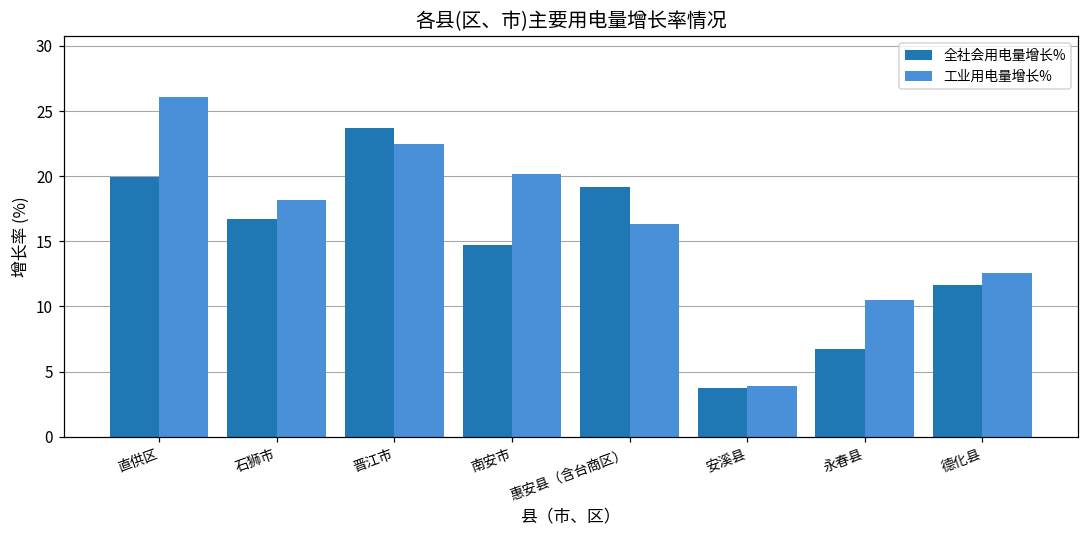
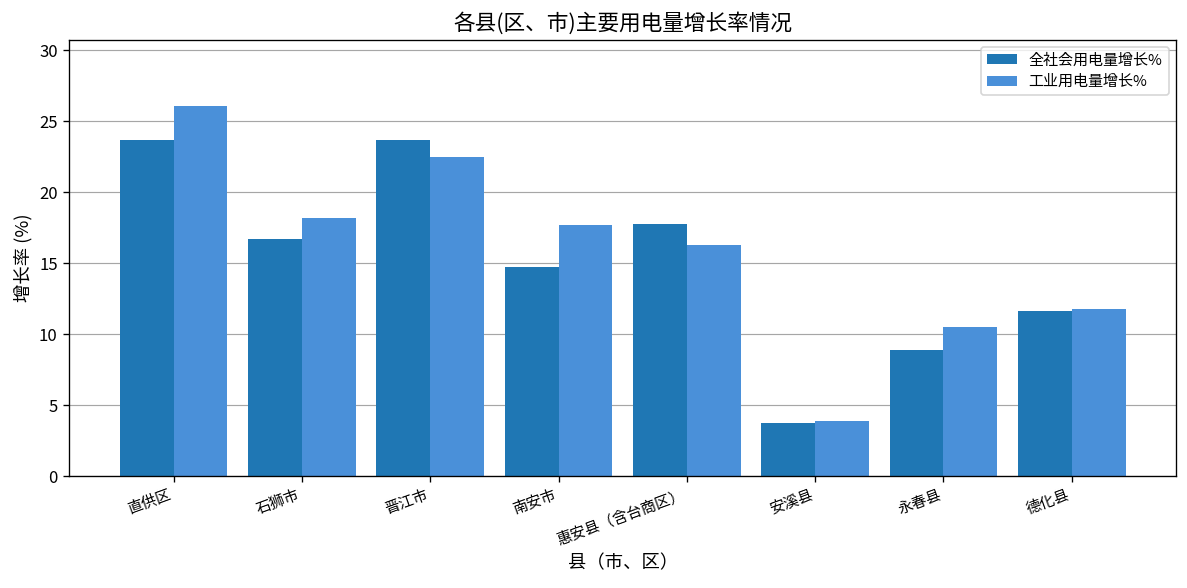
  {
    "全社会用电量增长%": {
-     "直供区": 20.0,
+     "直供区": 23.7,
      "石狮市": 16.7,
      "晋江市": 23.7,
      "南安市": 14.7,
-     "惠安县（含台商区）": 19.2,
+     "惠安县（含台商区）": 17.8,
      "安溪县": 3.8,
-     "永春县": 6.8,
+     "永春县": 8.9,
      "德化县": 11.7
    },
    "工业用电量增长%": {
      "直供区": 26.1,
      "石狮市": 18.2,
      "晋江市": 22.5,
-     "南安市": 20.2,
+     "南安市": 17.7,
      "惠安县（含台商区）": 16.3,
      "安溪县": 3.9,
      "永春县": 10.5,
-     "德化县": 12.6
+     "德化县": 11.8
    }
  }
